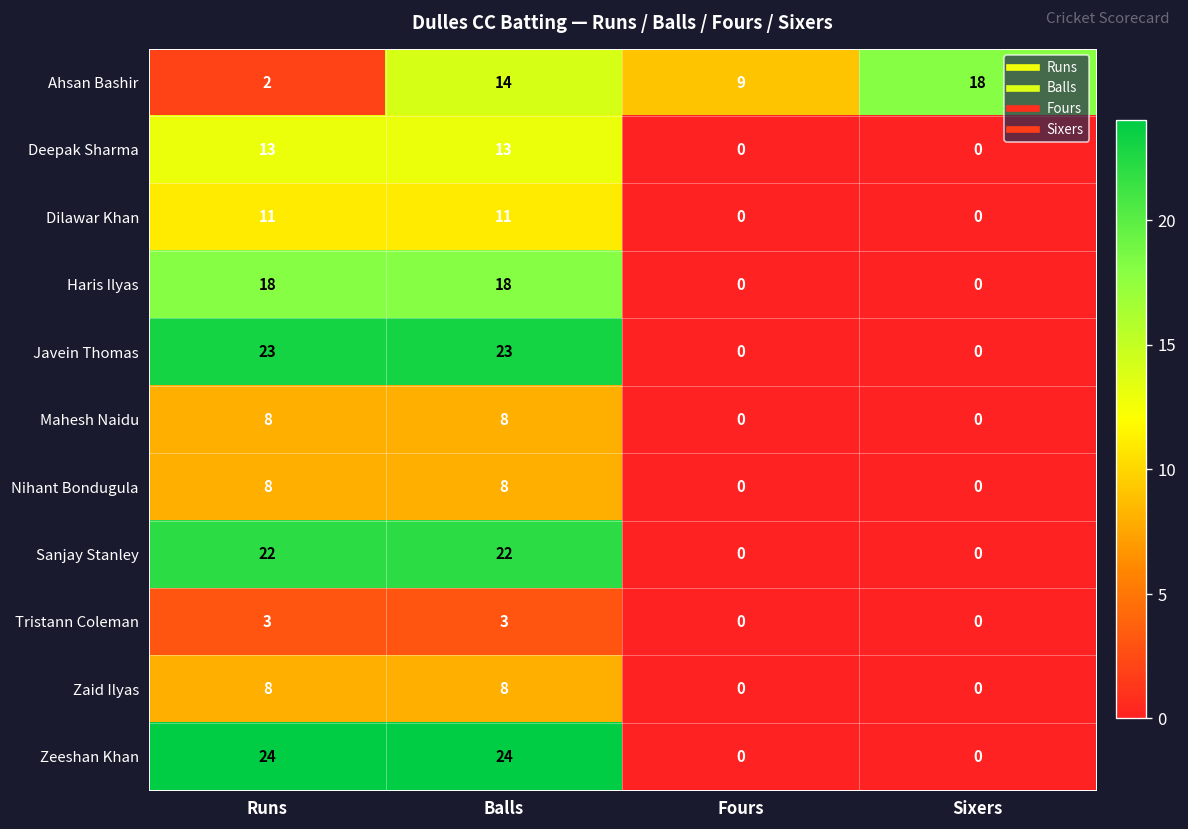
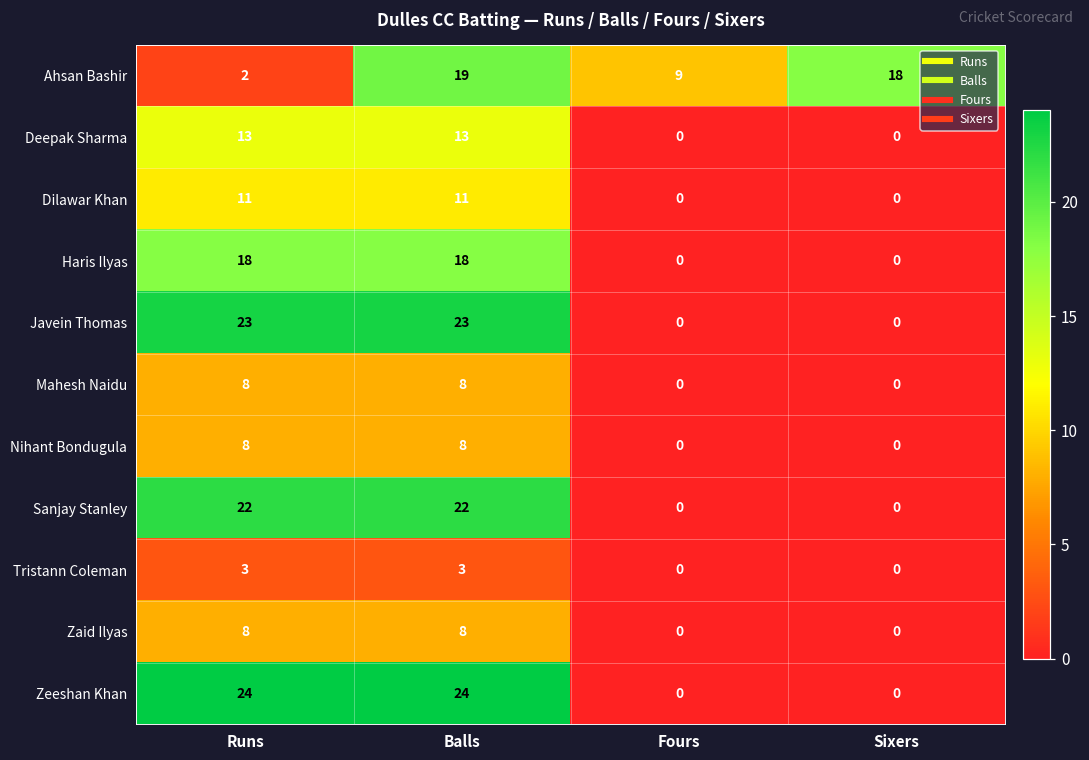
  {
    "Ahsan Bashir": {
      "Runs": 2,
-     "Balls": 14,
+     "Balls": 19,
      "Fours": 9,
      "Sixers": 18
    },
    "Deepak Sharma": {
      "Runs": 13,
      "Balls": 13,
      "Fours": 0,
      "Sixers": 0
    },
    "Dilawar Khan": {
      "Runs": 11,
      "Balls": 11,
      "Fours": 0,
      "Sixers": 0
    },
    "Haris Ilyas": {
      "Runs": 18,
      "Balls": 18,
      "Fours": 0,
      "Sixers": 0
    },
    "Javein Thomas": {
      "Runs": 23,
      "Balls": 23,
      "Fours": 0,
      "Sixers": 0
    },
    "Mahesh Naidu": {
      "Runs": 8,
      "Balls": 8,
      "Fours": 0,
      "Sixers": 0
    },
    "Nihant Bondugula": {
      "Runs": 8,
      "Balls": 8,
      "Fours": 0,
      "Sixers": 0
    },
    "Sanjay Stanley": {
      "Runs": 22,
      "Balls": 22,
      "Fours": 0,
      "Sixers": 0
    },
    "Tristann Coleman": {
      "Runs": 3,
      "Balls": 3,
      "Fours": 0,
      "Sixers": 0
    },
    "Zaid Ilyas": {
      "Runs": 8,
      "Balls": 8,
      "Fours": 0,
      "Sixers": 0
    },
    "Zeeshan Khan": {
      "Runs": 24,
      "Balls": 24,
      "Fours": 0,
      "Sixers": 0
    }
  }
